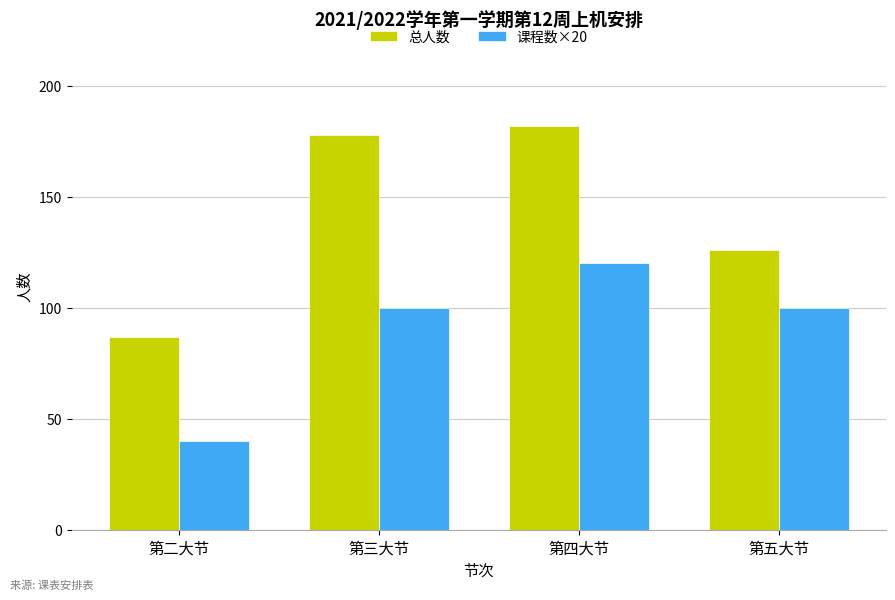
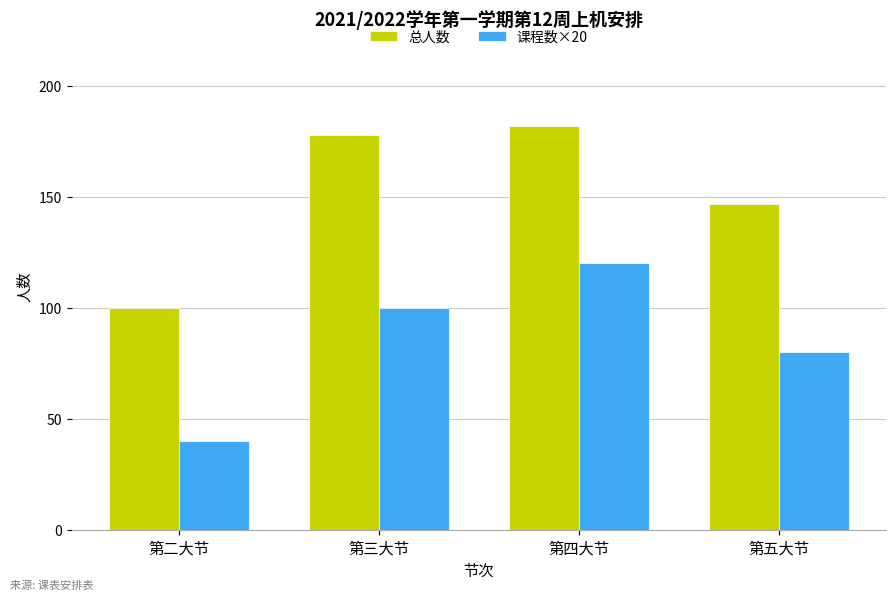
  {
    "总人数": {
-     "第二大节": 87,
+     "第二大节": 100,
      "第三大节": 178,
      "第四大节": 182,
-     "第五大节": 126
+     "第五大节": 147
    },
    "课程数×20": {
      "第二大节": 40,
      "第三大节": 100,
      "第四大节": 120,
-     "第五大节": 100
+     "第五大节": 80
    }
  }
